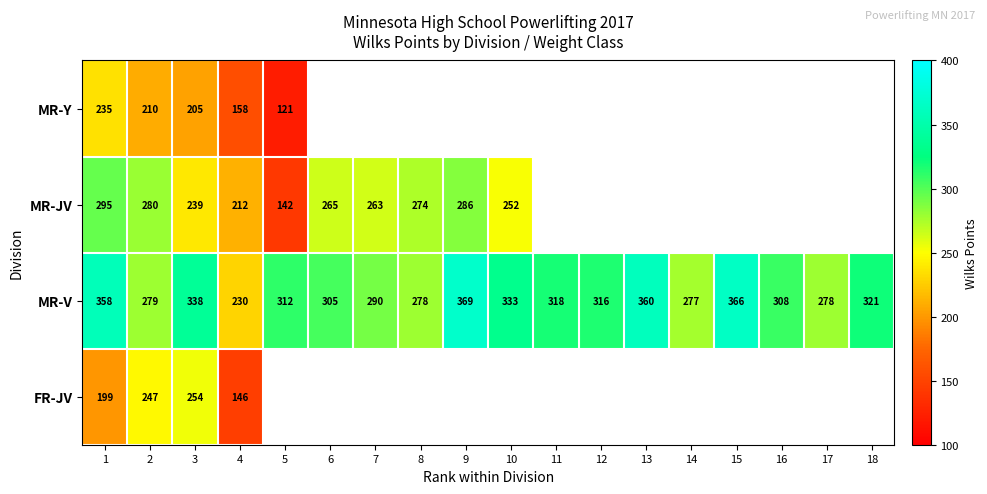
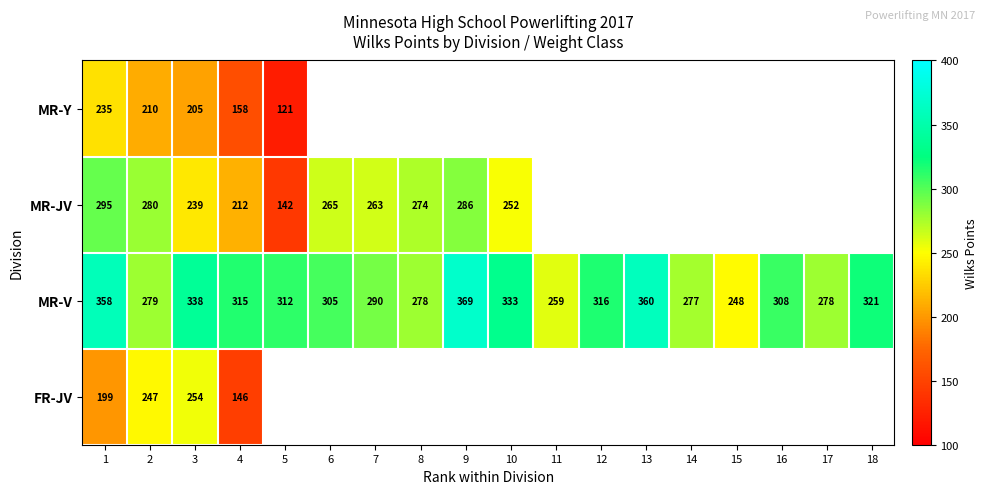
  {
    "MR-Y": {
      "1": 235,
      "2": 210,
      "3": 205,
      "4": 158,
      "5": 121
    },
    "MR-JV": {
      "1": 295,
      "2": 280,
      "3": 239,
      "4": 212,
      "5": 142,
      "6": 265,
      "7": 263,
      "8": 274,
      "9": 286,
      "10": 252
    },
    "MR-V": {
      "1": 358,
      "2": 279,
      "3": 338,
-     "4": 230,
+     "4": 315,
      "5": 312,
      "6": 305,
      "7": 290,
      "8": 278,
      "9": 369,
      "10": 333,
-     "11": 318,
+     "11": 259,
      "12": 316,
      "13": 360,
      "14": 277,
-     "15": 366,
+     "15": 248,
      "16": 308,
      "17": 278,
      "18": 321
    },
    "FR-JV": {
      "1": 199,
      "2": 247,
      "3": 254,
      "4": 146
    }
  }
